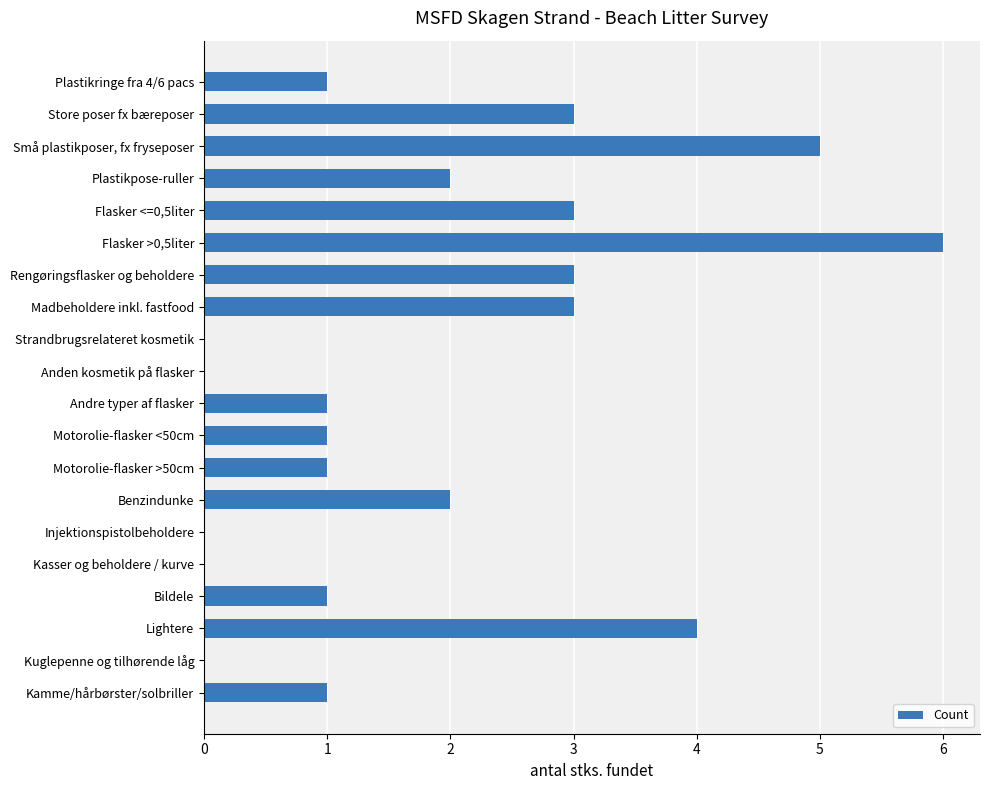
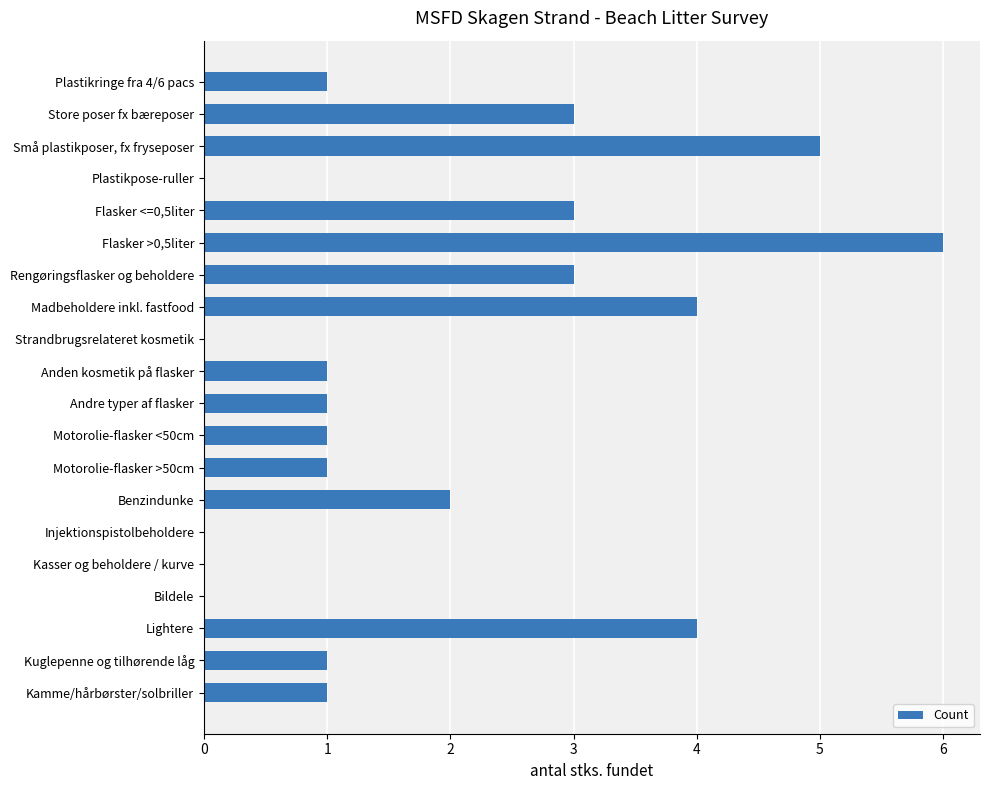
  {
    "Plastikringe fra 4/6 pacs": 1,
    "Store poser fx bæreposer": 3,
    "Små plastikposer, fx fryseposer": 5,
-   "Plastikpose-ruller": 2,
+   "Plastikpose-ruller": 0,
    "Flasker <=0,5liter": 3,
    "Flasker >0,5liter": 6,
    "Rengøringsflasker og beholdere": 3,
-   "Madbeholdere inkl. fastfood": 3,
+   "Madbeholdere inkl. fastfood": 4,
    "Strandbrugsrelateret kosmetik": 0,
-   "Anden kosmetik på flasker": 0,
+   "Anden kosmetik på flasker": 1,
    "Andre typer af flasker": 1,
    "Motorolie-flasker <50cm": 1,
    "Motorolie-flasker >50cm": 1,
    "Benzindunke": 2,
    "Injektionspistolbeholdere": 0,
    "Kasser og beholdere / kurve": 0,
-   "Bildele": 1,
+   "Bildele": 0,
    "Lightere": 4,
-   "Kuglepenne og tilhørende låg": 0,
+   "Kuglepenne og tilhørende låg": 1,
    "Kamme/hårbørster/solbriller": 1
  }
